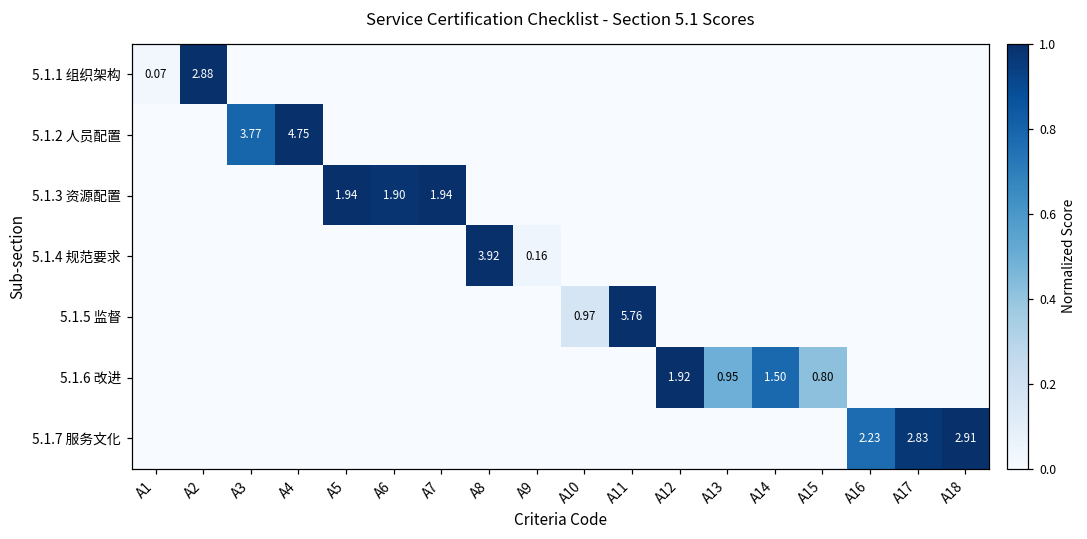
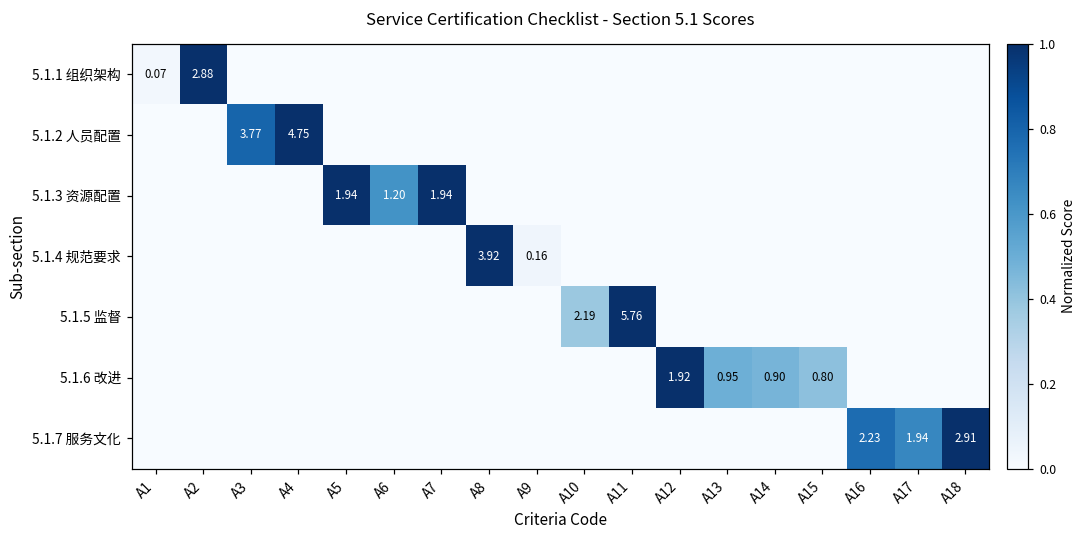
  {
    "5.1.1 组织架构": {
      "A1": 0.07,
      "A2": 2.88
    },
    "5.1.2 人员配置": {
      "A3": 3.77,
      "A4": 4.75
    },
    "5.1.3 资源配置": {
      "A5": 1.94,
-     "A6": 1.90,
+     "A6": 1.20,
      "A7": 1.94
    },
    "5.1.4 规范要求": {
      "A8": 3.92,
      "A9": 0.16
    },
    "5.1.5 监督": {
-     "A10": 0.97,
+     "A10": 2.19,
      "A11": 5.76
    },
    "5.1.6 改进": {
      "A12": 1.92,
      "A13": 0.95,
-     "A14": 1.50,
+     "A14": 0.90,
      "A15": 0.80
    },
    "5.1.7 服务文化": {
      "A16": 2.23,
-     "A17": 2.83,
+     "A17": 1.94,
      "A18": 2.91
    }
  }
